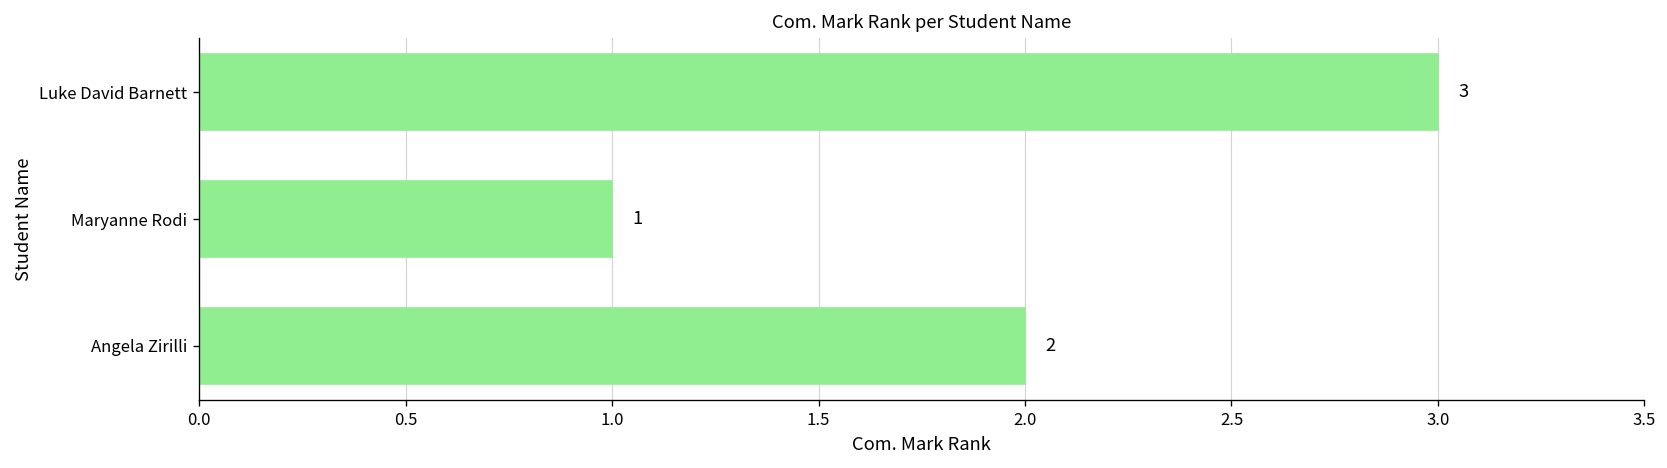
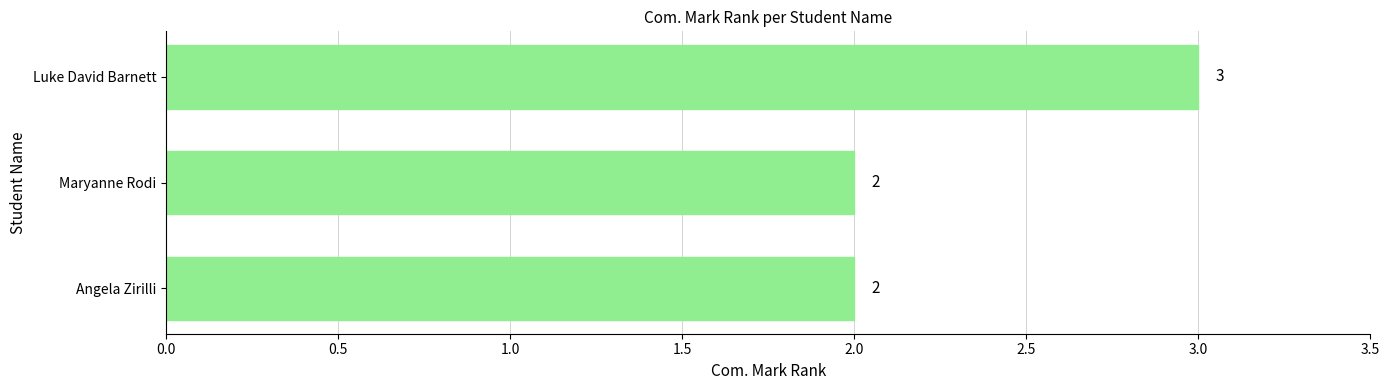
  {
    "Luke David Barnett": 3,
-   "Maryanne Rodi": 1,
+   "Maryanne Rodi": 2,
    "Angela Zirilli": 2
  }
